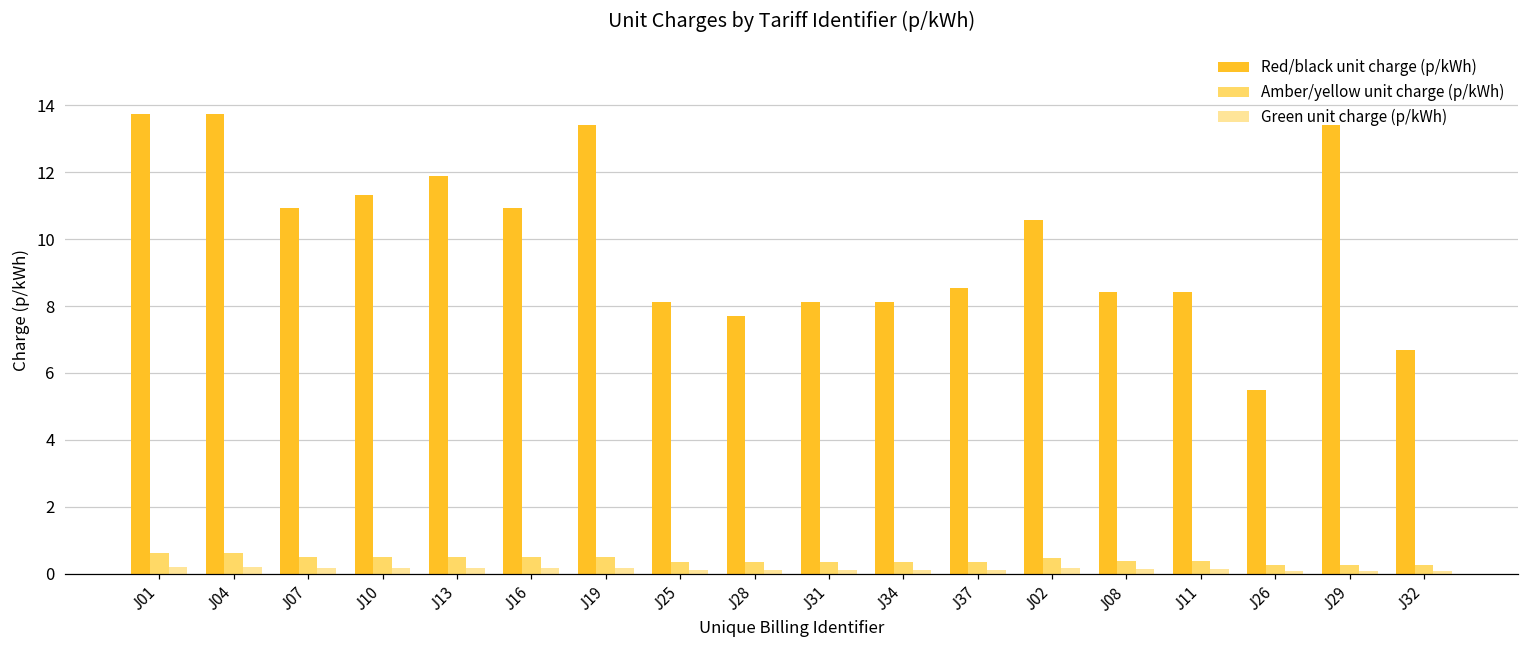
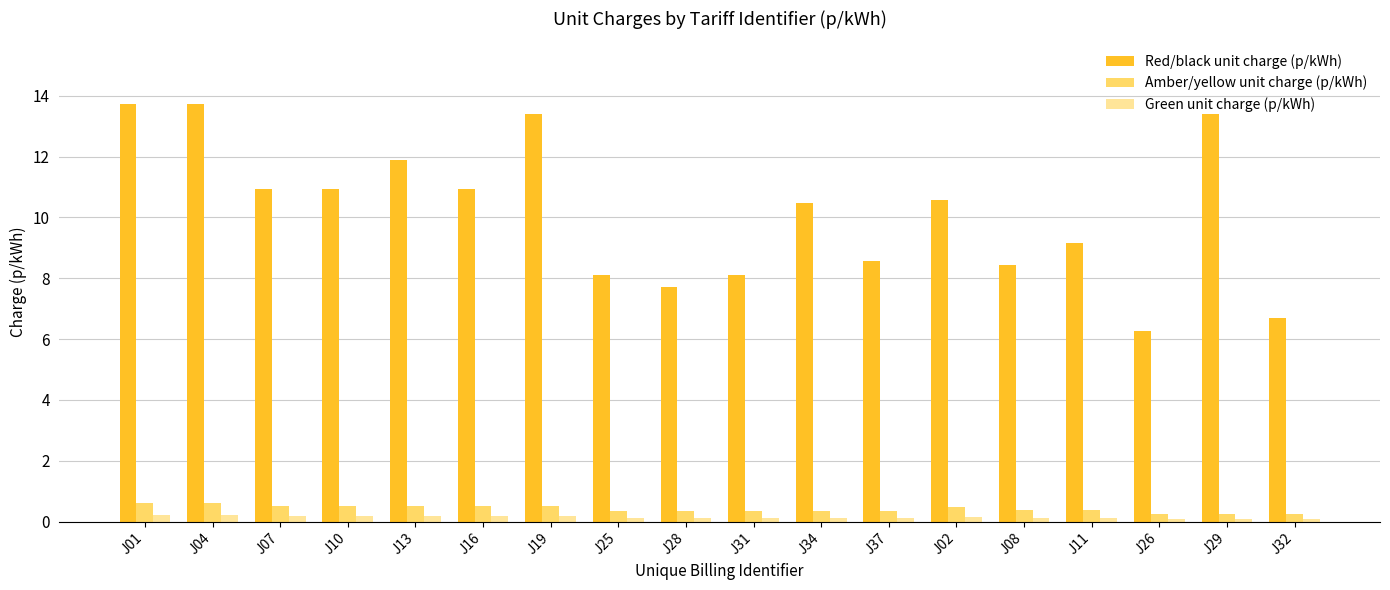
  {
    "Red/black unit charge (p/kWh)": {
      "J01": 13.7,
      "J04": 13.7,
      "J07": 10.9,
-     "J10": 11.3,
+     "J10": 10.9,
      "J13": 11.9,
      "J16": 10.9,
      "J19": 13.4,
      "J25": 8.1,
      "J28": 7.7,
      "J31": 8.1,
-     "J34": 8.1,
+     "J34": 10.5,
      "J37": 8.6,
      "J02": 10.6,
      "J08": 8.4,
-     "J11": 8.4,
-     "J26": 5.5,
+     "J11": 9.2,
+     "J26": 6.3,
      "J29": 13.4,
      "J32": 6.7
    }
  }
